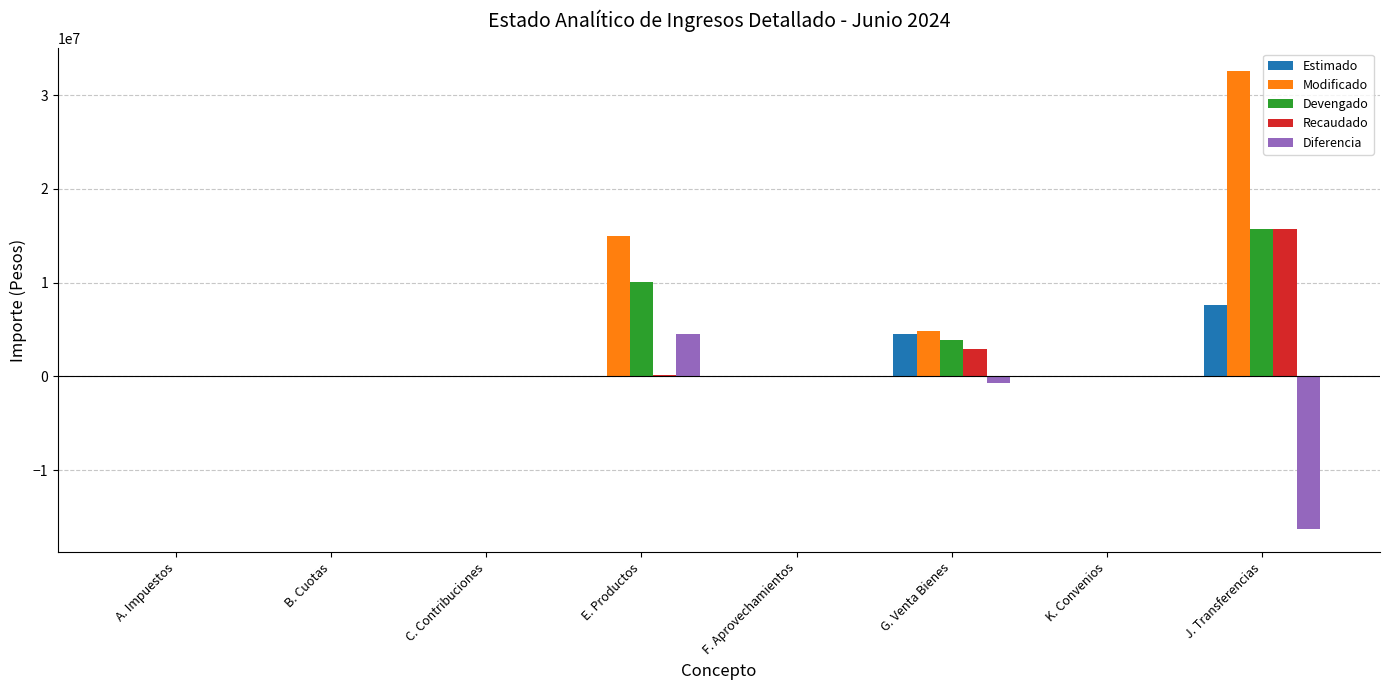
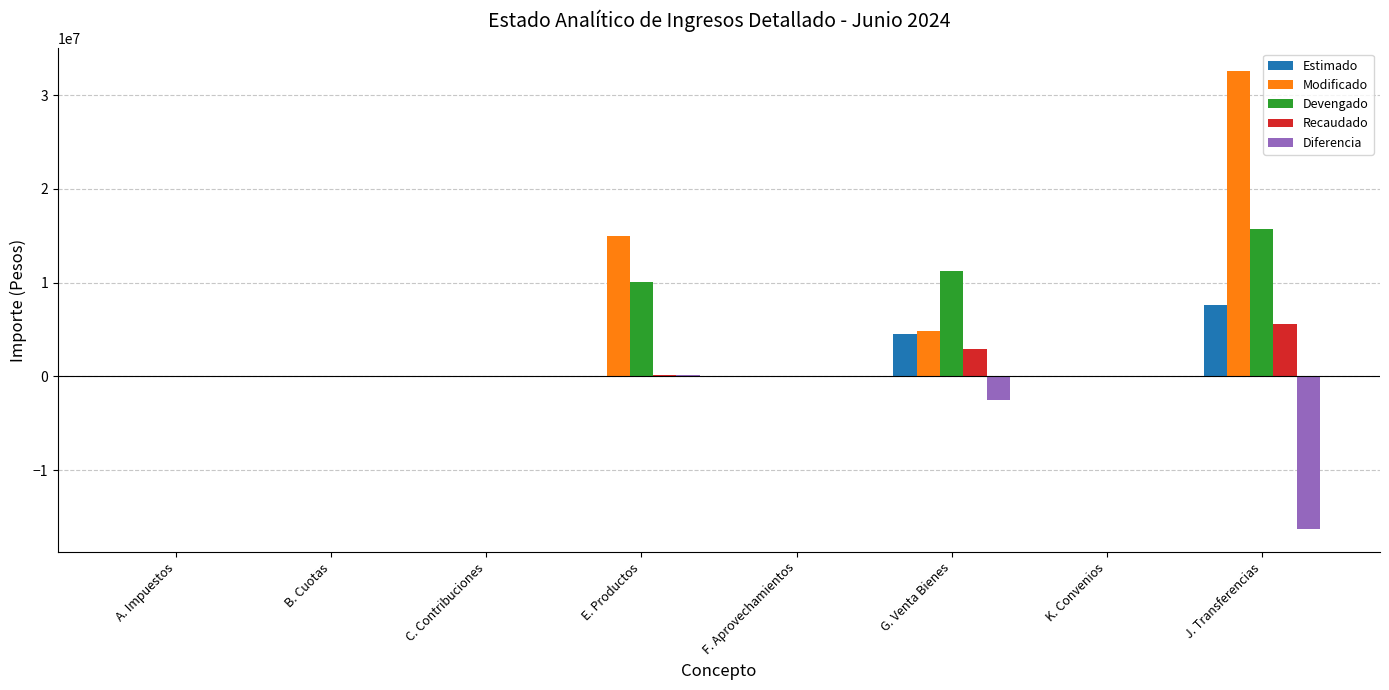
  {
    "Estimado": {
      "A. Impuestos": 0,
      "B. Cuotas": 0,
      "C. Contribuciones": 0,
      "F. Aprovechamientos": 0,
      "G. Venta Bienes": 5000000,
      "K. Convenios": 0,
      "J. Transferencias": 8000000
    },
    "Modificado": {
      "A. Impuestos": 0,
      "B. Cuotas": 0,
      "C. Contribuciones": 0,
      "E. Productos": 15000000,
      "F. Aprovechamientos": 0,
      "G. Venta Bienes": 5000000,
      "K. Convenios": 0,
      "J. Transferencias": 33000000
    },
    "Devengado": {
      "A. Impuestos": 0,
      "B. Cuotas": 0,
      "C. Contribuciones": 0,
      "E. Productos": 10000000,
      "F. Aprovechamientos": 0,
-     "G. Venta Bienes": 4000000,
+     "G. Venta Bienes": 11000000,
      "K. Convenios": 0,
      "J. Transferencias": 16000000
    },
    "Recaudado": {
      "A. Impuestos": 0,
      "B. Cuotas": 0,
      "C. Contribuciones": 0,
      "F. Aprovechamientos": 0,
      "G. Venta Bienes": 3000000,
      "K. Convenios": 0,
-     "J. Transferencias": 16000000
+     "J. Transferencias": 6000000
    },
    "Diferencia": {
      "A. Impuestos": 0,
      "B. Cuotas": 0,
      "C. Contribuciones": 0,
-     "E. Productos": 4000000,
+     "E. Productos": 0,
      "F. Aprovechamientos": 0,
-     "G. Venta Bienes": -1000000,
+     "G. Venta Bienes": -2000000,
      "K. Convenios": 0,
      "J. Transferencias": -16000000
    }
  }
